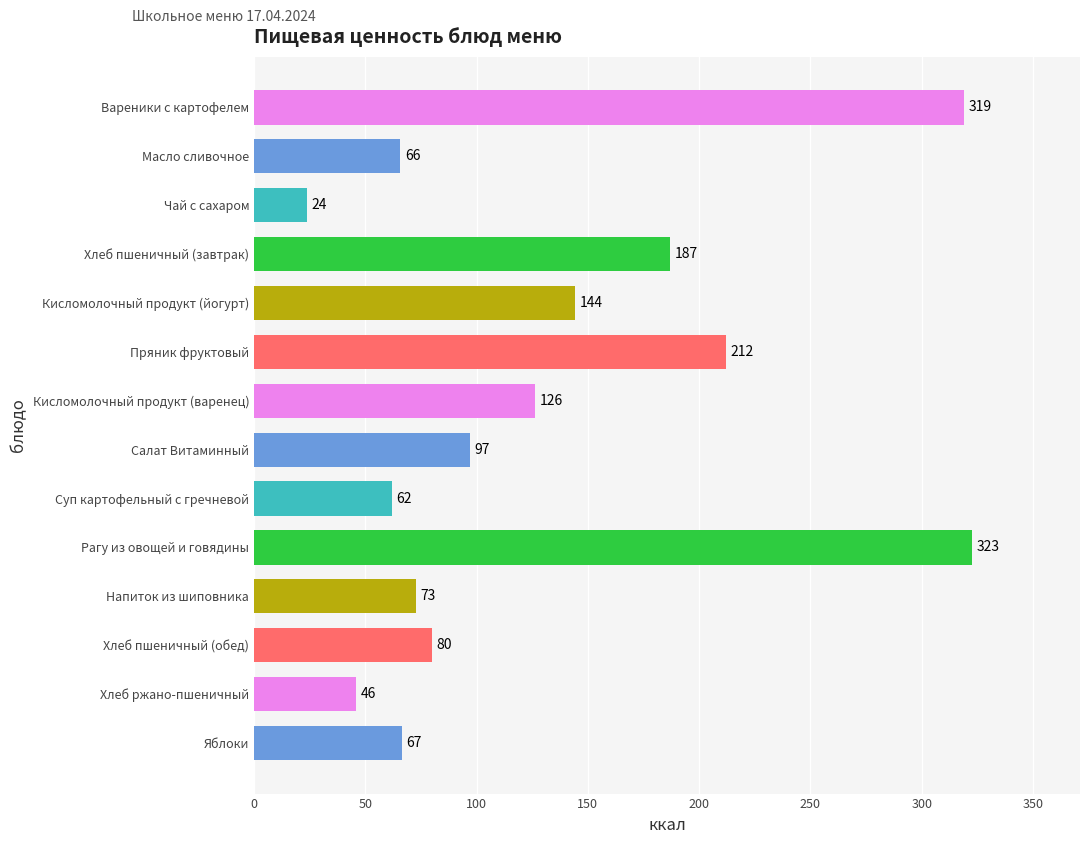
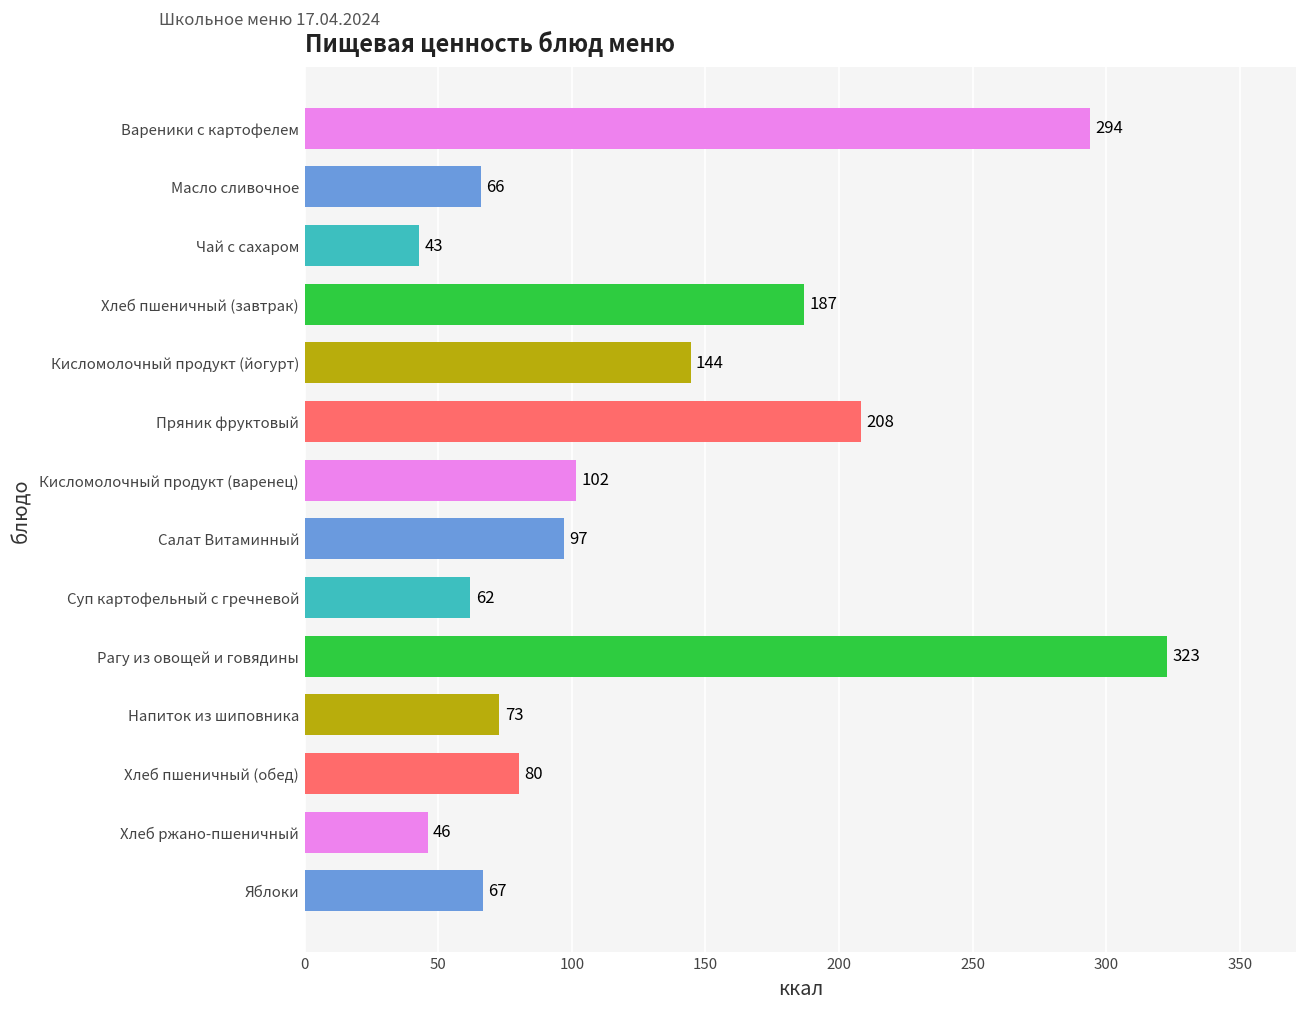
  {
-   "Вареники с картофелем": 319,
+   "Вареники с картофелем": 294,
    "Масло сливочное": 66,
-   "Чай с сахаром": 24,
+   "Чай с сахаром": 43,
    "Хлеб пшеничный (завтрак)": 187,
    "Кисломолочный продукт (йогурт)": 144,
-   "Пряник фруктовый": 212,
-   "Кисломолочный продукт (варенец)": 126,
+   "Пряник фруктовый": 208,
+   "Кисломолочный продукт (варенец)": 102,
    "Салат Витаминный": 97,
    "Суп картофельный с гречневой": 62,
    "Рагу из овощей и говядины": 323,
    "Напиток из шиповника": 73,
    "Хлеб пшеничный (обед)": 80,
    "Хлеб ржано-пшеничный": 46,
    "Яблоки": 67
  }
